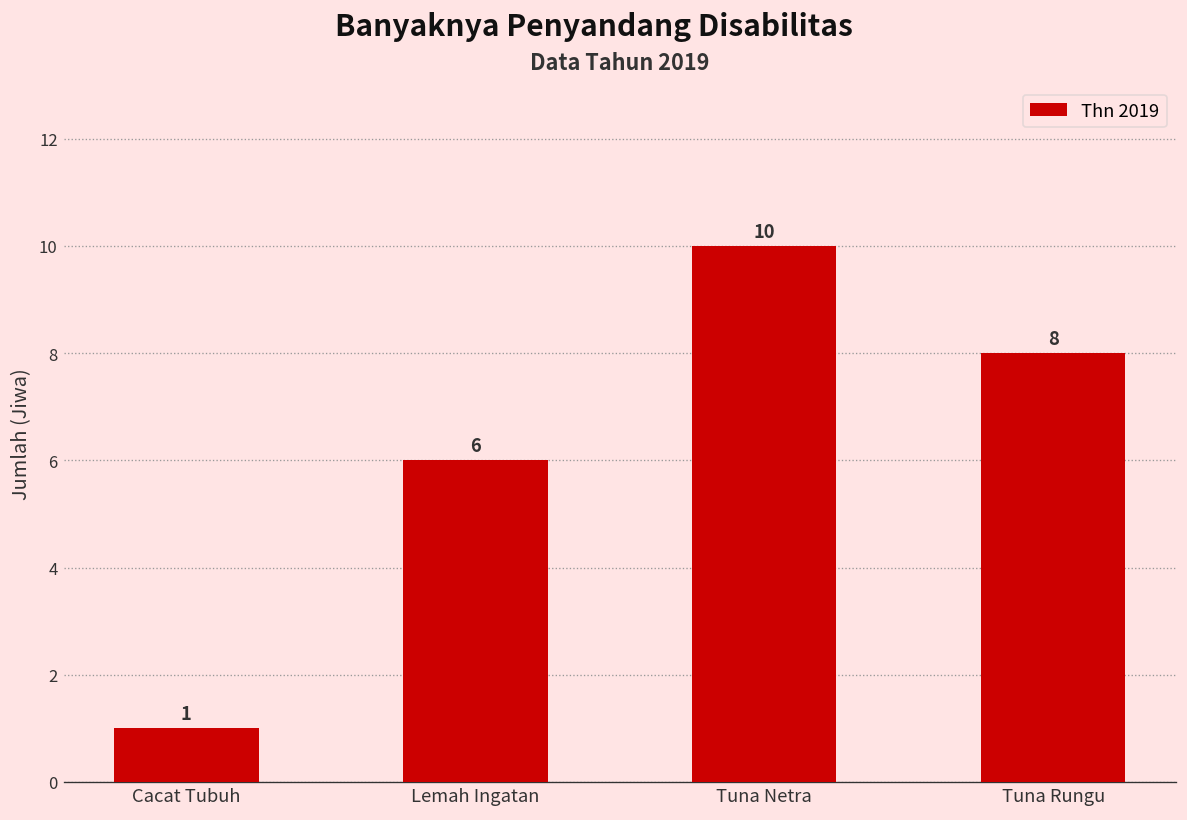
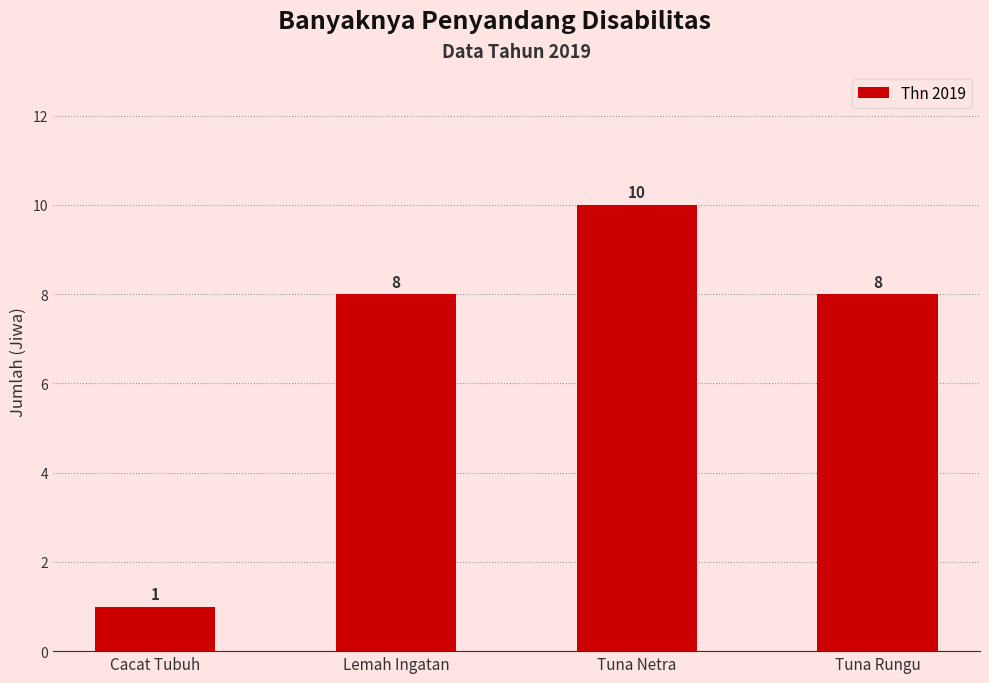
  {
    "Cacat Tubuh": 1,
-   "Lemah Ingatan": 6,
+   "Lemah Ingatan": 8,
    "Tuna Netra": 10,
    "Tuna Rungu": 8
  }
